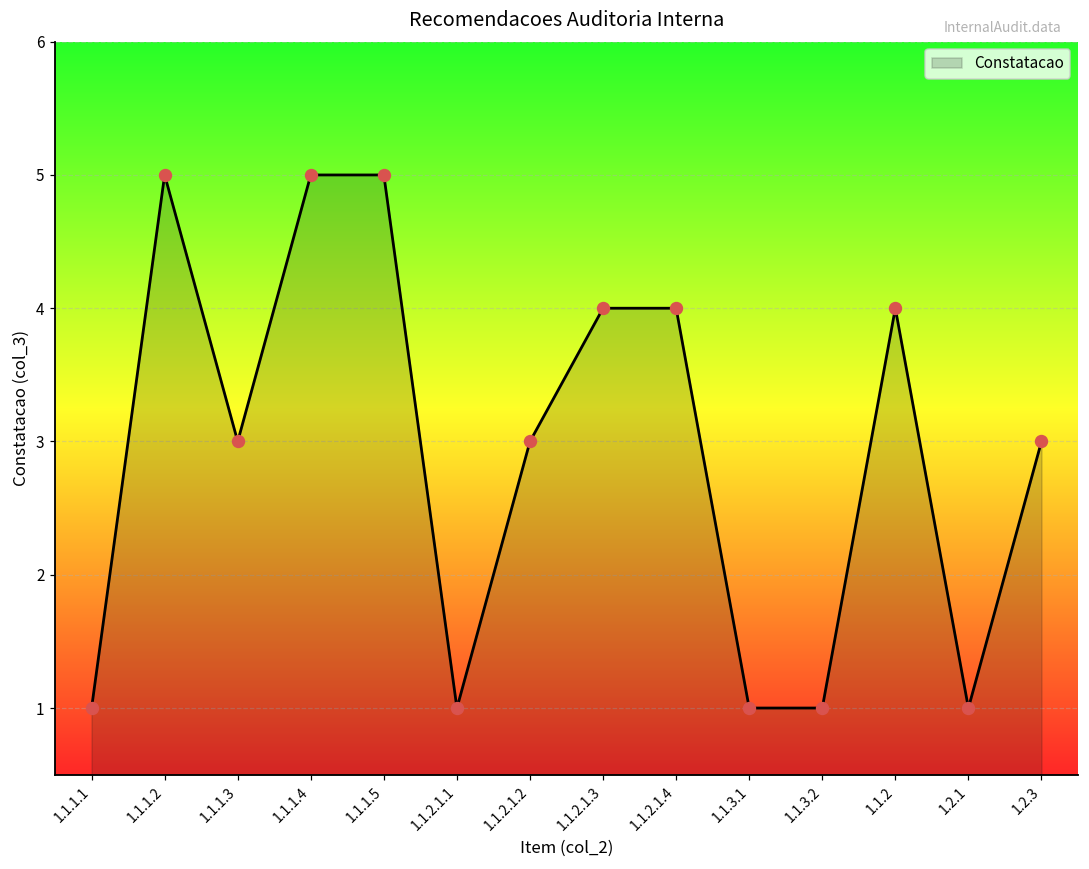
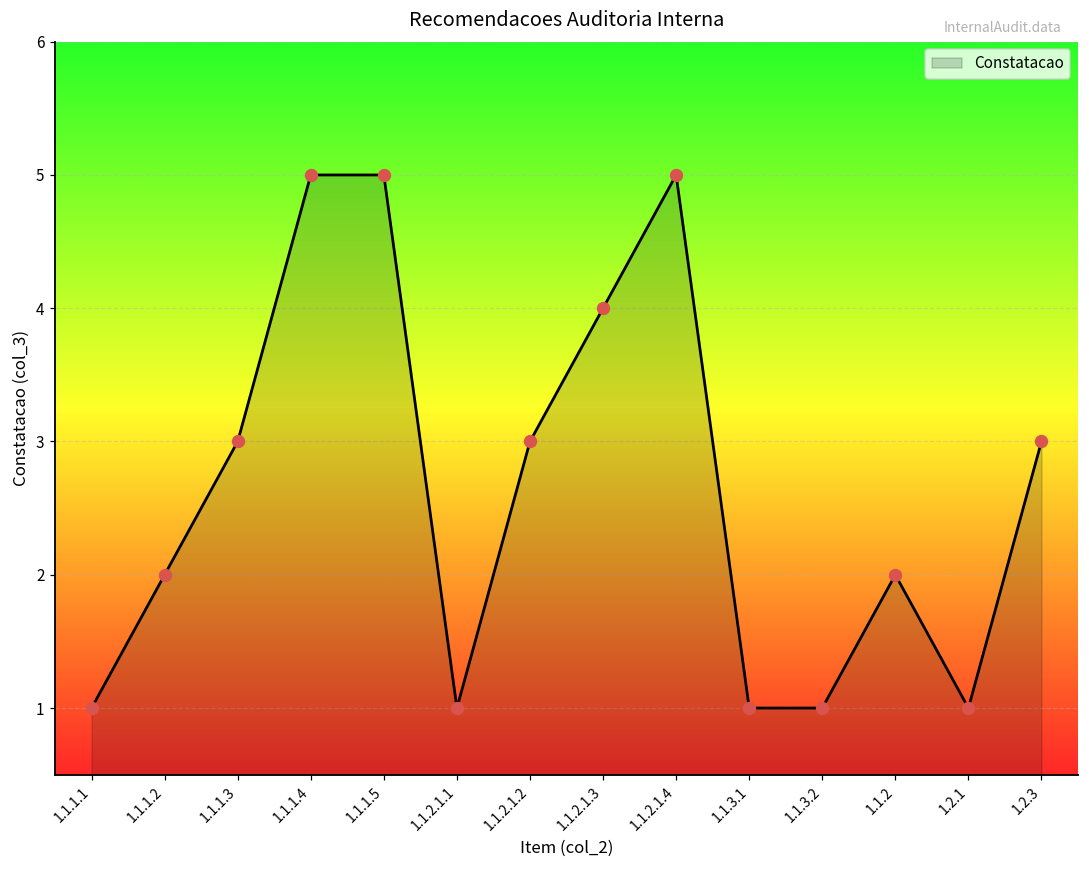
  {
    "1.1.1.1": 1,
-   "1.1.1.2": 5,
+   "1.1.1.2": 2,
    "1.1.1.3": 3,
    "1.1.1.4": 5,
    "1.1.1.5": 5,
    "1.1.2.1.1": 1,
    "1.1.2.1.2": 3,
    "1.1.2.1.3": 4,
-   "1.1.2.1.4": 4,
+   "1.1.2.1.4": 5,
    "1.1.3.1": 1,
    "1.1.3.2": 1,
-   "1.1.2": 4,
+   "1.1.2": 2,
    "1.2.1": 1,
    "1.2.3": 3
  }
